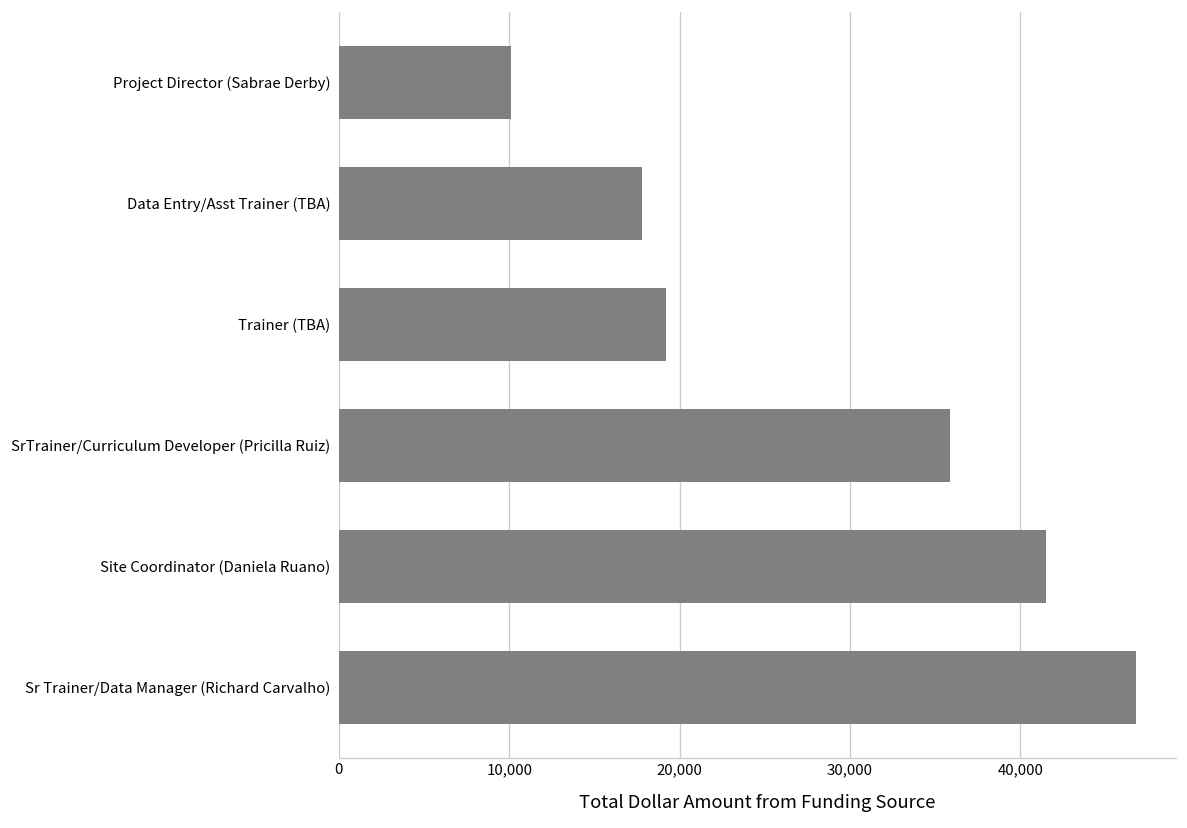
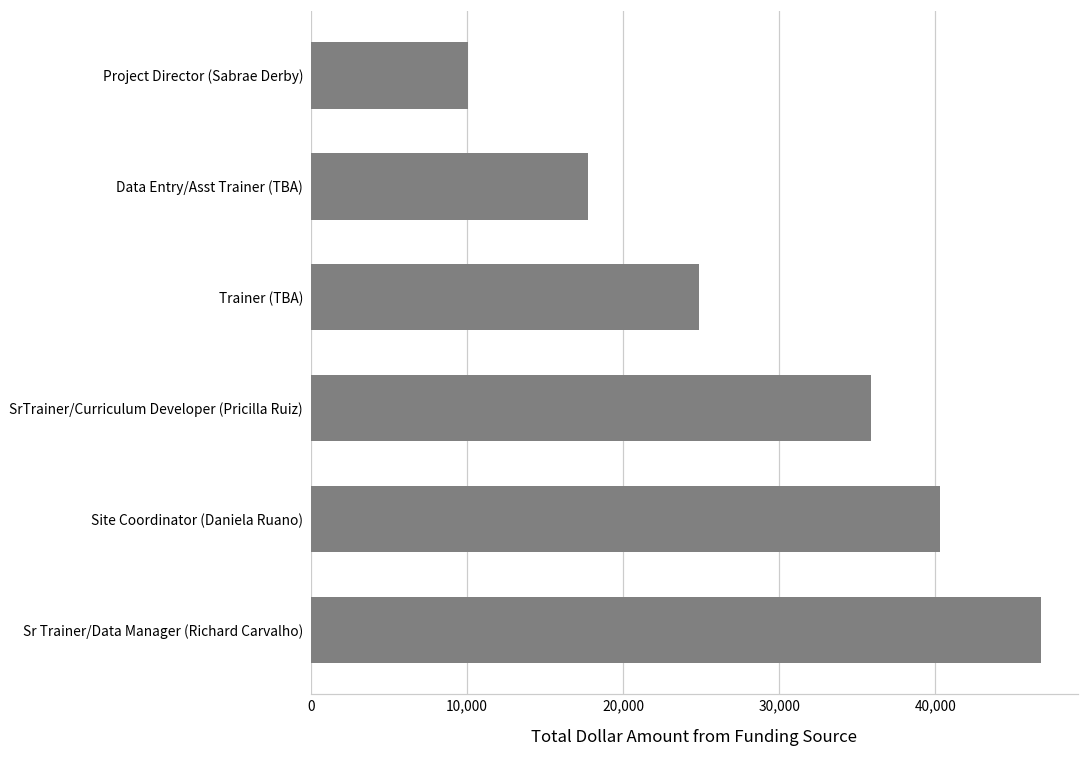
  {
    "Project Director (Sabrae Derby)": "10,100",
    "Data Entry/Asst Trainer (TBA)": "17,800",
-   "Trainer (TBA)": "19,200",
+   "Trainer (TBA)": "24,900",
    "SrTrainer/Curriculum Developer (Pricilla Ruiz)": "35,900",
-   "Site Coordinator (Daniela Ruano)": "41,500",
+   "Site Coordinator (Daniela Ruano)": "40,300",
    "Sr Trainer/Data Manager (Richard Carvalho)": "46,800"
  }
